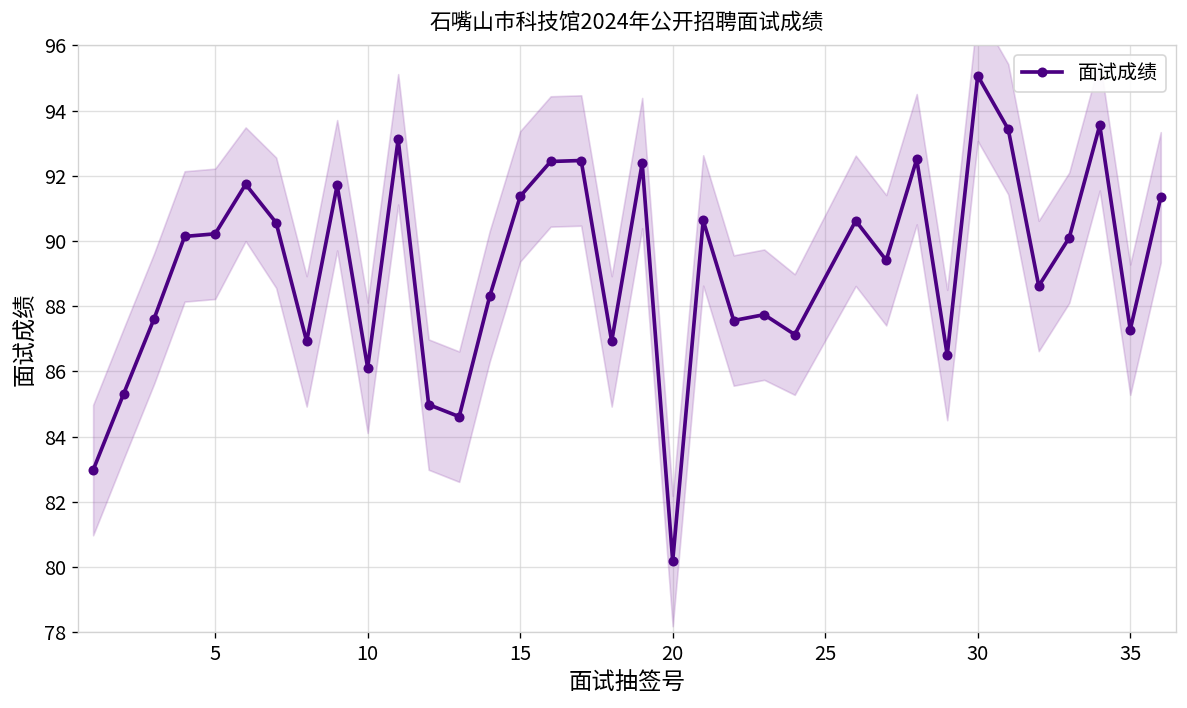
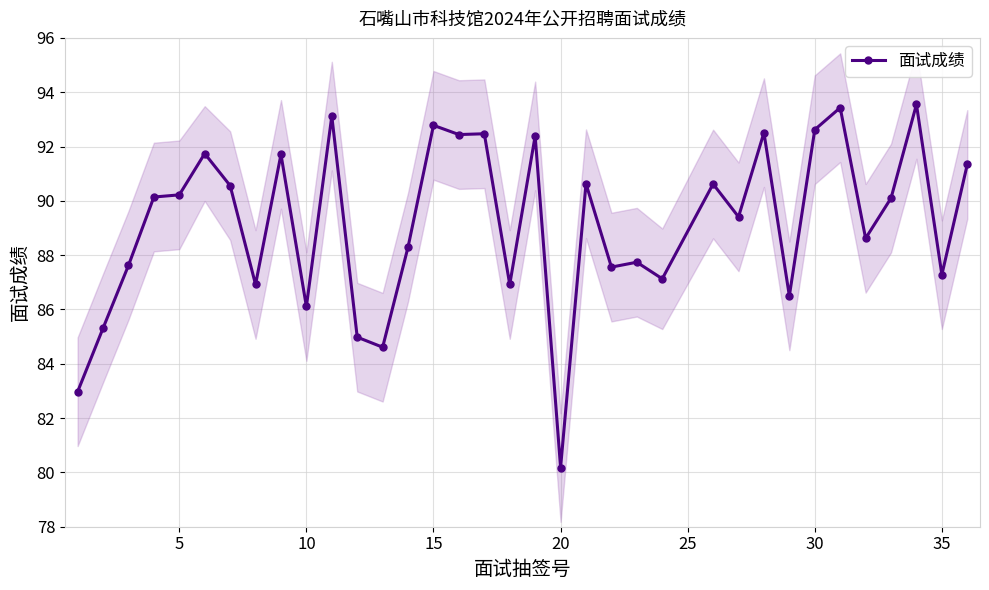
  {
    "面试成绩": {
      "5": 90.2,
      "10": 86.1,
-     "15": 91.4,
+     "15": 92.8,
      "20": 80.2,
-     "30": 95.1,
+     "30": 92.6,
      "35": 87.3
    }
  }
